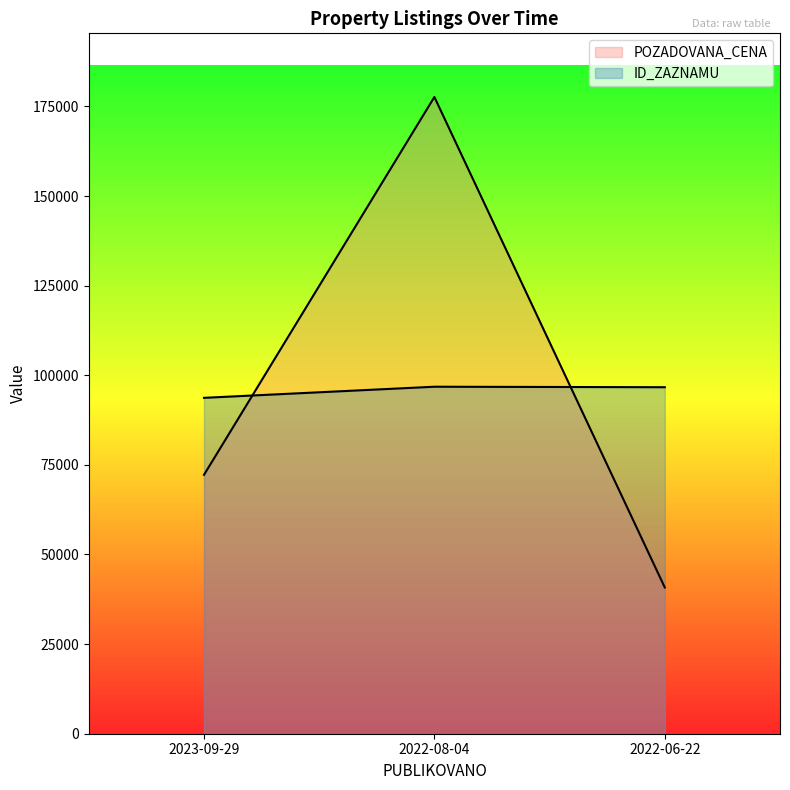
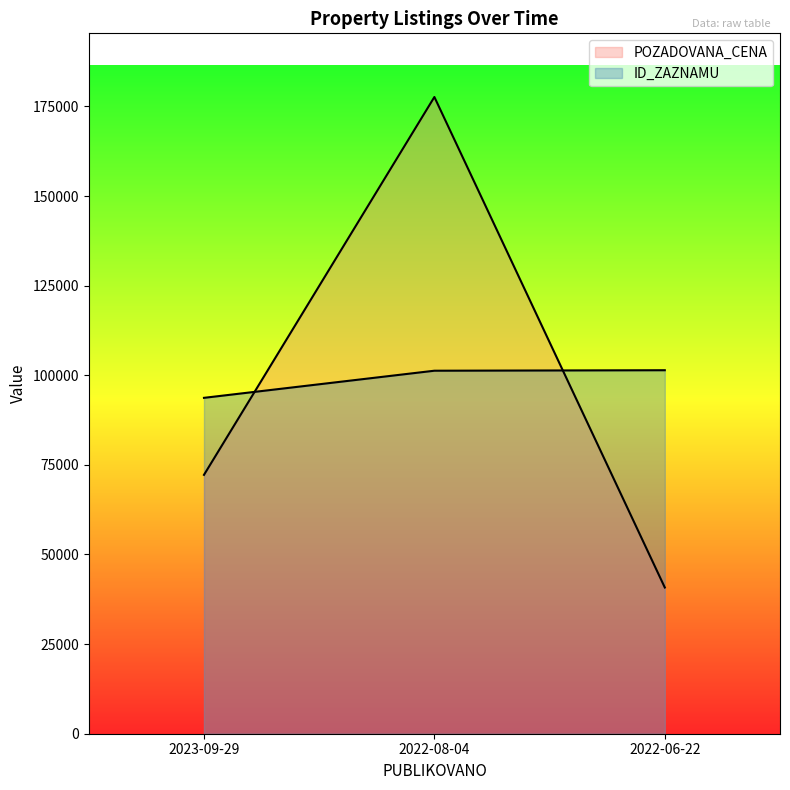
  {
    "POZADOVANA_CENA": {
      "2023-09-29": 72000,
      "2022-08-04": 178000,
      "2022-06-22": 41000
    },
    "ID_ZAZNAMU": {
      "2023-09-29": 94000,
-     "2022-08-04": 97000,
-     "2022-06-22": 97000
+     "2022-08-04": 101000,
+     "2022-06-22": 101000
    }
  }
